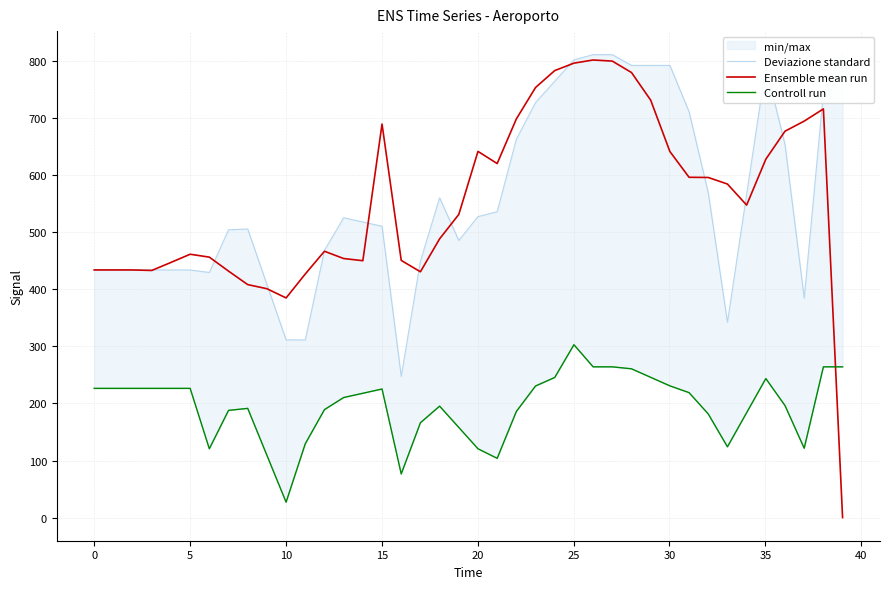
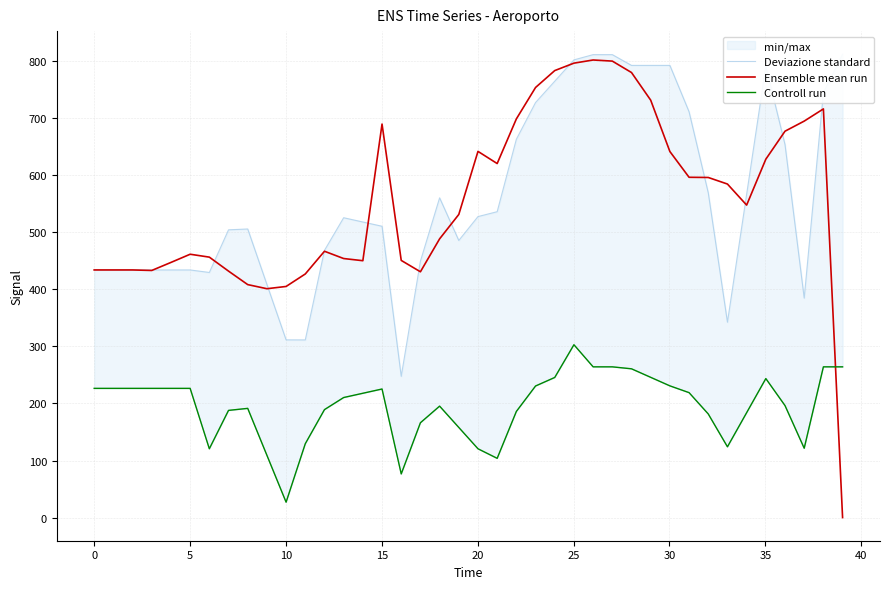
  {
    "min/max": {
      "5": 430,
      "10": 310,
      "15": 510,
      "20": 530,
      "25": 800
    },
    "Controll run": {
      "0": 230,
      "5": 230,
      "10": 30,
      "15": 230,
      "20": 120,
      "25": 300
    },
    "Ensemble mean run": {
      "5": 460,
-     "10": 380,
+     "10": 410,
      "15": 690,
      "20": 640,
      "25": 800
    }
  }
